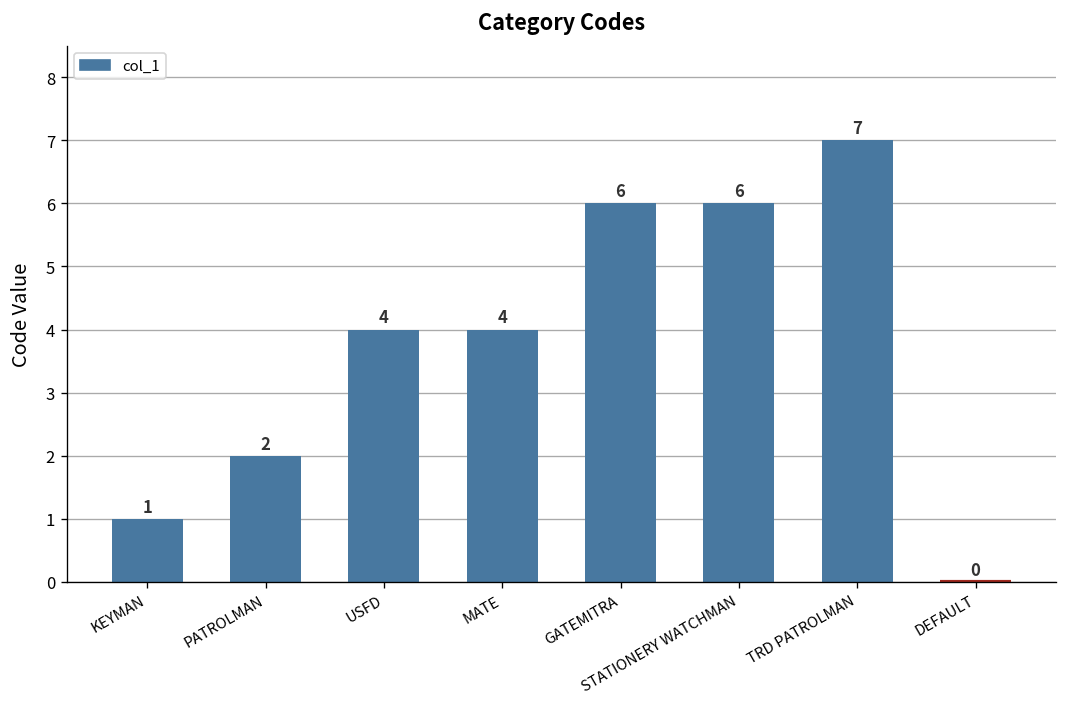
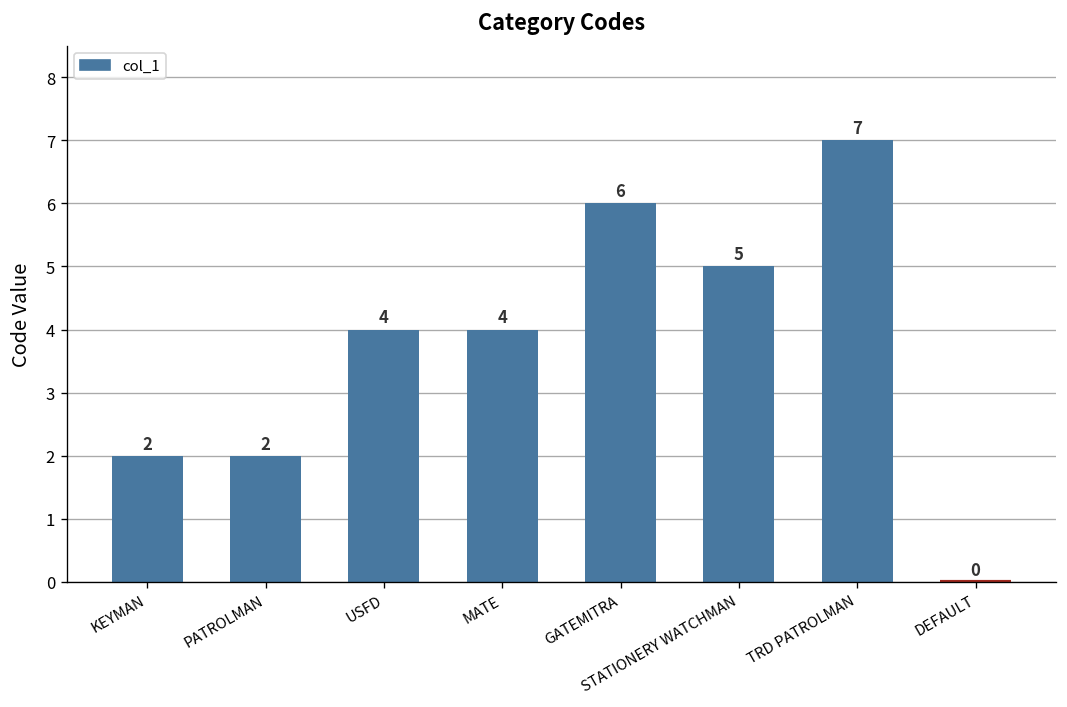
  {
-   "KEYMAN": 1,
+   "KEYMAN": 2,
    "PATROLMAN": 2,
    "USFD": 4,
    "MATE": 4,
    "GATEMITRA": 6,
-   "STATIONERY WATCHMAN": 6,
+   "STATIONERY WATCHMAN": 5,
    "TRD PATROLMAN": 7,
    "DEFAULT": 0
  }
